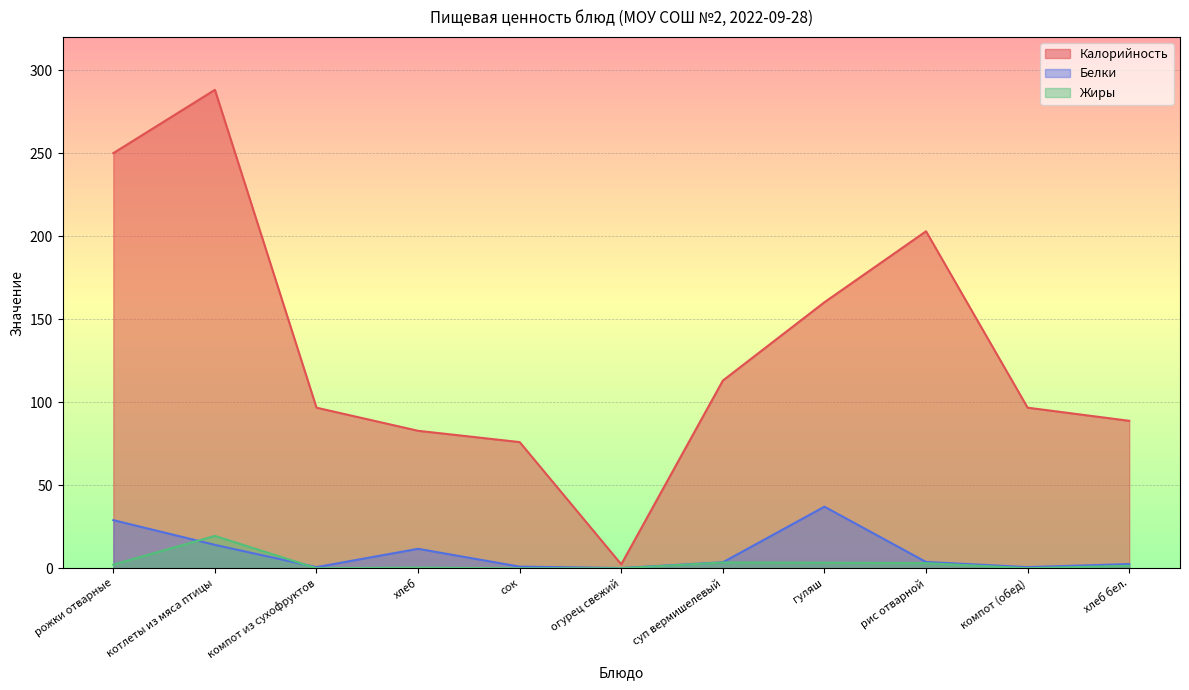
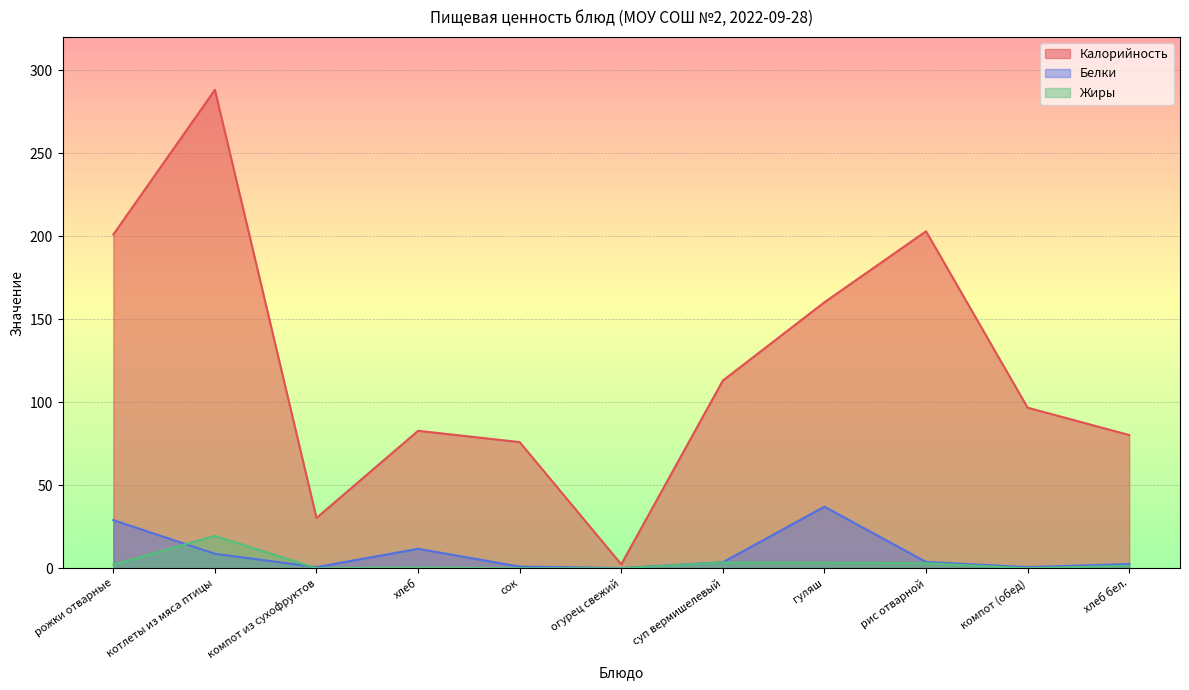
  {
    "Калорийность": {
-     "рожки отварные": 250,
+     "рожки отварные": 201,
      "котлеты из мяса птицы": 288,
-     "компот из сухофруктов": 97,
+     "компот из сухофруктов": 30,
      "хлеб": 83,
      "сок": 76,
      "огурец свежий": 2,
      "суп вермишелевый": 113,
      "гуляш": 160,
      "рис отварной": 203,
      "компот (обед)": 97,
-     "хлеб бел.": 89
+     "хлеб бел.": 80
    },
    "Белки": {
      "рожки отварные": 29,
-     "котлеты из мяса птицы": 14,
+     "котлеты из мяса птицы": 9,
      "хлеб": 12,
      "гуляш": 37
    },
    "Жиры": {
      "рожки отварные": 2,
      "котлеты из мяса птицы": 20,
      "хлеб": 0,
      "гуляш": 3
    }
  }
